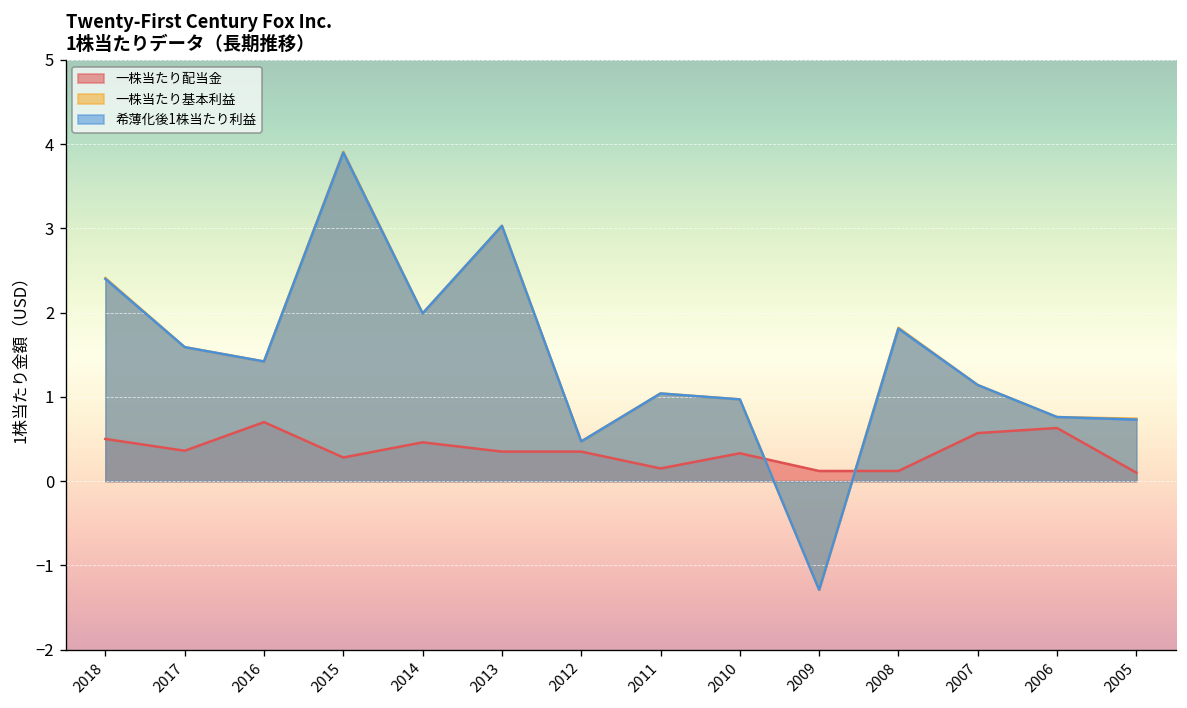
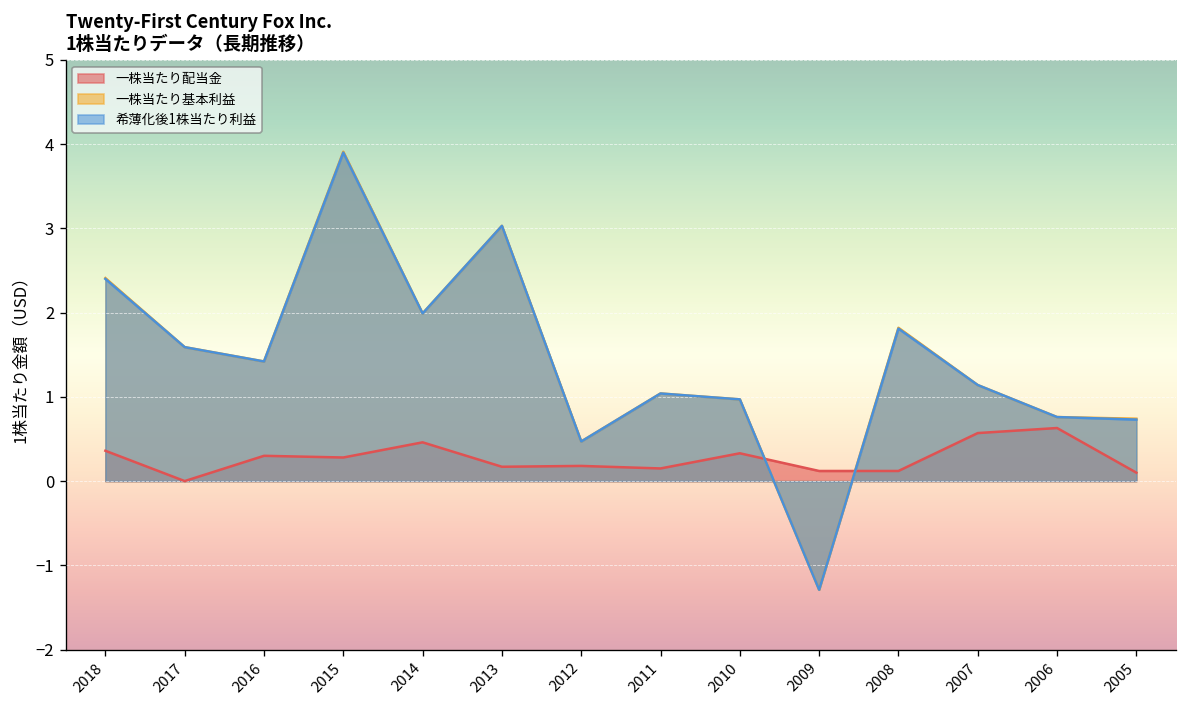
  {
    "一株当たり配当金": {
-     "2018": 0.5,
-     "2017": 0.4,
-     "2016": 0.7,
+     "2018": 0.4,
+     "2017": 0.0,
+     "2016": 0.3,
      "2015": 0.3,
      "2014": 0.5,
-     "2013": 0.4,
-     "2012": 0.4,
+     "2013": 0.2,
+     "2012": 0.2,
      "2011": 0.2,
      "2010": 0.3,
      "2009": 0.1,
      "2008": 0.1,
      "2007": 0.6,
      "2006": 0.6,
      "2005": 0.1
    }
  }
